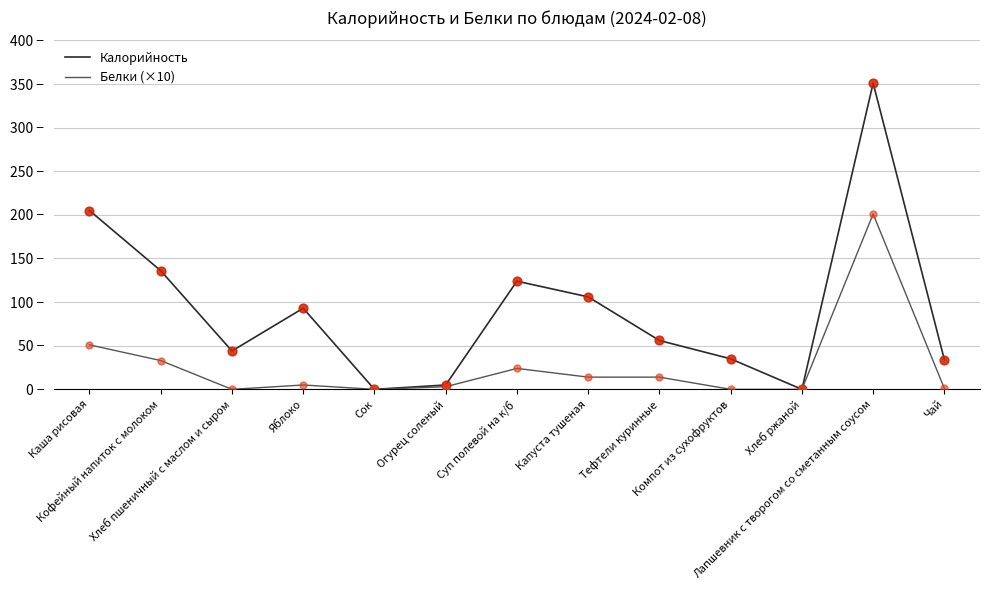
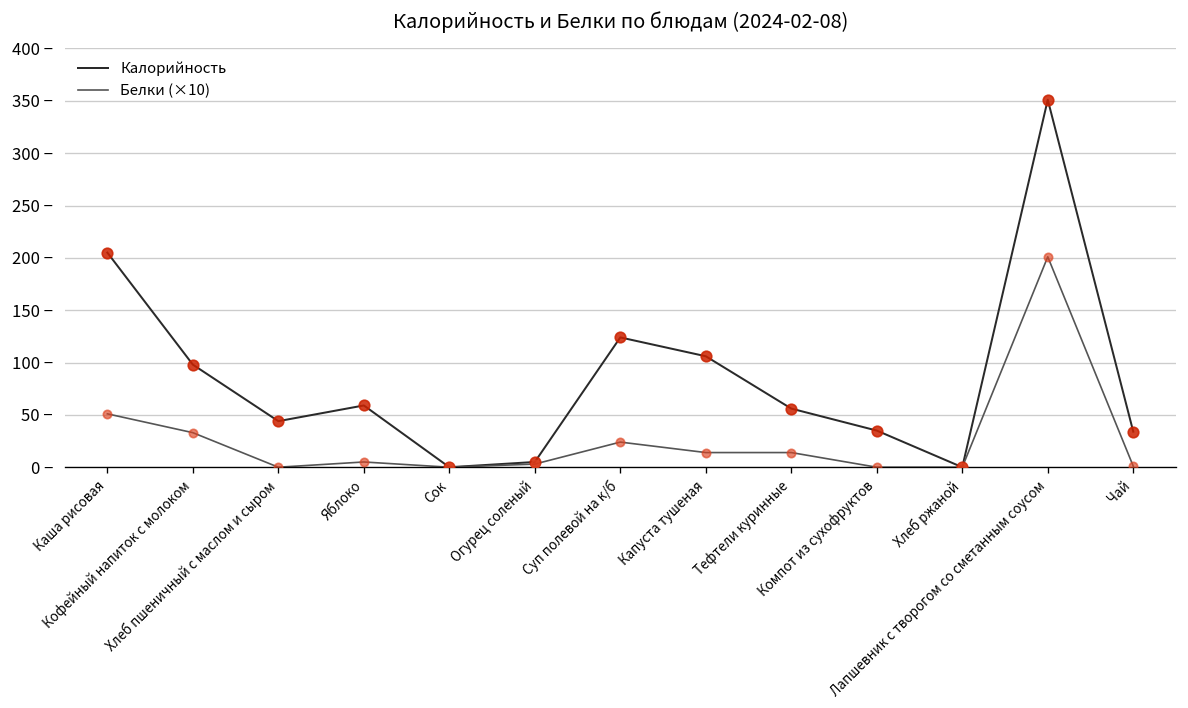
  {
    "Калорийность": {
      "Каша рисовая": "210 -",
-     "Кофейный напиток с молоком": "140 -",
+     "Кофейный напиток с молоком": "100 -",
      "Хлеб пшеничный с маслом и сыром": "40 -",
-     "Яблоко": "90 -",
+     "Яблоко": "60 -",
      "Суп полевой на к/б": "120 -",
      "Капуста тушеная": "110 -",
      "Тефтели куринные": "60 -",
      "Компот из сухофруктов": "40 -",
      "Лапшевник с творогом со сметанным соусом": "350 -",
      "Чай": "30 -"
    },
    "Белки (×10)": {
      "Каша рисовая": "50 -",
      "Кофейный напиток с молоком": "30 -",
      "Хлеб пшеничный с маслом и сыром": "0 -",
      "Яблоко": "10 -",
      "Суп полевой на к/б": "20 -",
      "Капуста тушеная": "10 -",
      "Тефтели куринные": "10 -",
      "Компот из сухофруктов": "0 -",
      "Лапшевник с творогом со сметанным соусом": "200 -",
      "Чай": "0 -"
    }
  }
